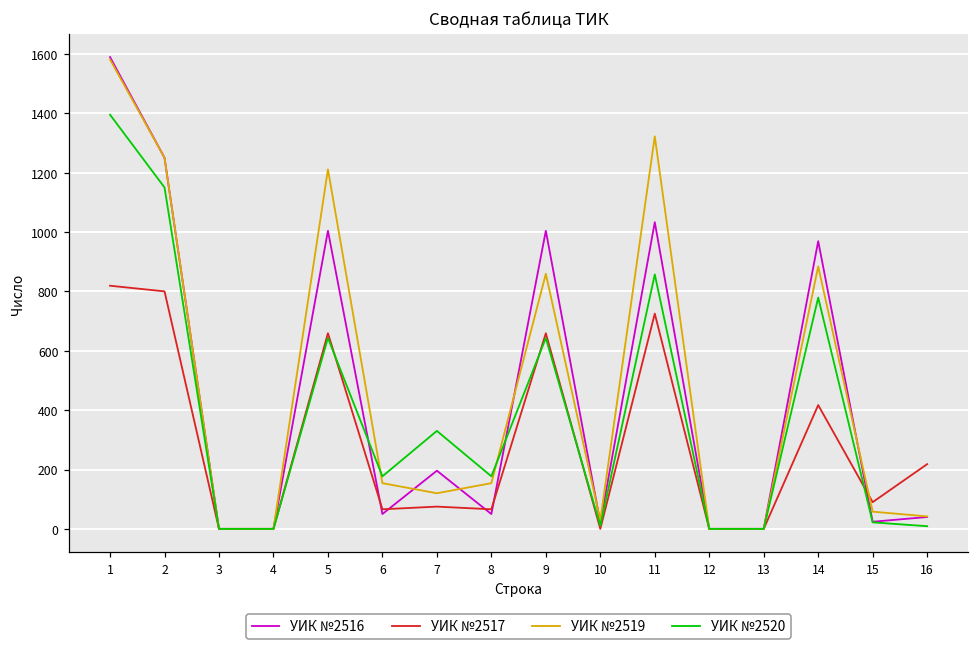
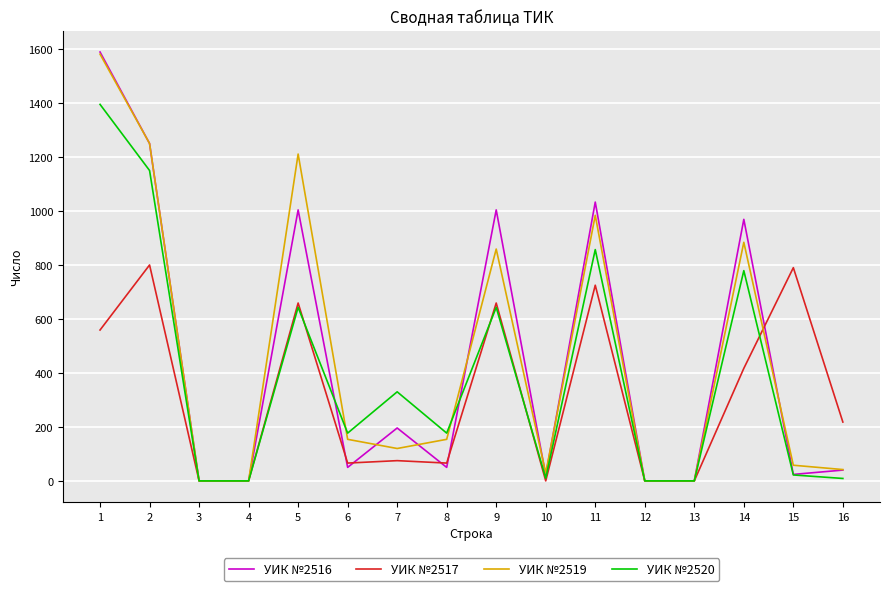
  {
    "УИК №2516": {
      "5": 1000,
      "6": 50,
      "7": 200,
      "8": 50,
      "9": 1000,
      "11": 1030,
      "14": 970
    },
    "УИК №2517": {
-     "1": 820,
+     "1": 560,
      "2": 800,
      "5": 660,
      "6": 70,
      "7": 80,
      "8": 70,
      "9": 660,
      "10": 0,
      "11": 730,
      "14": 420,
-     "15": 90,
+     "15": 790,
      "16": 220
    },
    "УИК №2519": {
      "5": 1210,
      "6": 150,
      "7": 120,
      "8": 150,
      "9": 860,
-     "11": 1320,
+     "11": 980,
      "14": 880,
      "15": 60
    },
    "УИК №2520": {
      "1": 1400,
      "2": 1150,
      "5": 640,
      "6": 180,
      "7": 330,
      "8": 180,
      "9": 640,
      "10": 10,
      "11": 860,
      "14": 780,
      "16": 10
    }
  }
